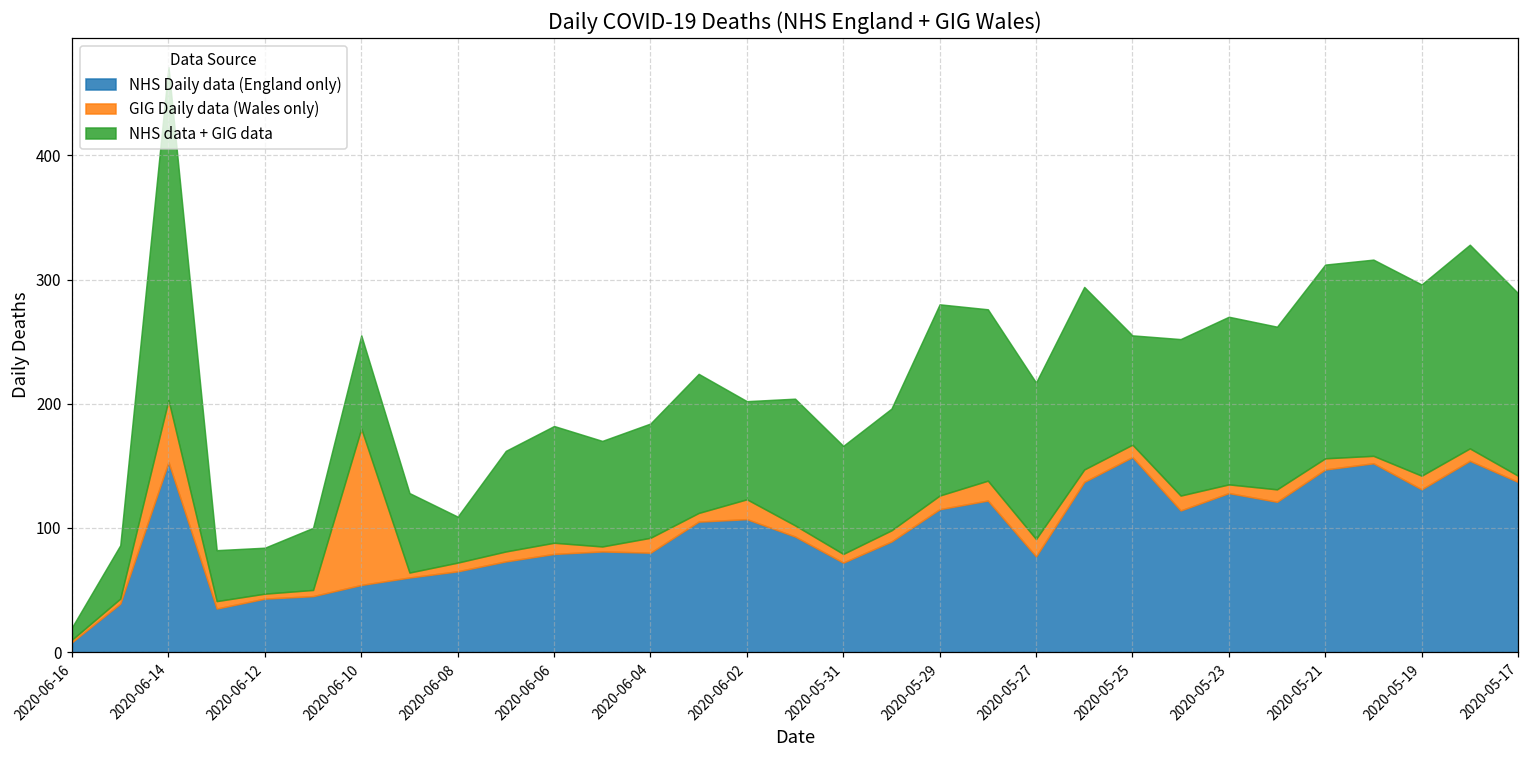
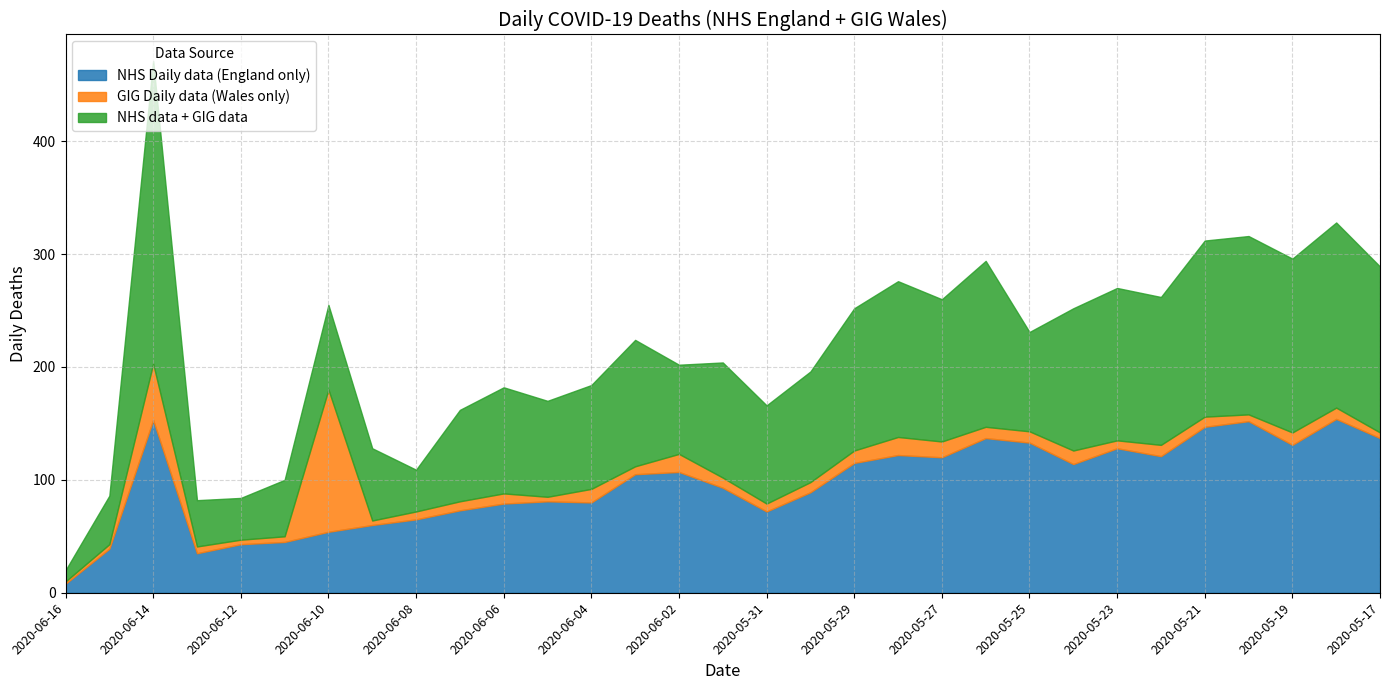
  {
    "NHS Daily data (England only)": {
      "2020-06-14": 153,
      "2020-06-12": 43,
      "2020-06-10": 54,
      "2020-06-08": 65,
      "2020-06-06": 79,
      "2020-06-04": 80,
      "2020-06-02": 107,
      "2020-05-31": 72,
      "2020-05-29": 115,
-     "2020-05-27": 77,
-     "2020-05-25": 157,
+     "2020-05-27": 120,
+     "2020-05-25": 133,
      "2020-05-23": 128,
      "2020-05-21": 147,
      "2020-05-19": 131,
      "2020-05-17": 137
    },
    "GIG Daily data (Wales only)": {
      "2020-06-14": 50,
      "2020-06-12": 4,
      "2020-06-10": 126,
      "2020-06-08": 7,
      "2020-06-06": 9,
      "2020-06-04": 12,
      "2020-06-02": 16,
      "2020-05-31": 7,
      "2020-05-29": 11,
      "2020-05-27": 14,
      "2020-05-25": 10,
      "2020-05-23": 7,
      "2020-05-21": 9,
      "2020-05-19": 11,
      "2020-05-17": 5
    },
    "NHS data + GIG data": {
      "2020-06-16": 10,
      "2020-06-12": 37,
      "2020-06-10": 75,
      "2020-06-08": 37,
      "2020-06-06": 94,
      "2020-06-04": 92,
      "2020-06-02": 79,
      "2020-05-31": 87,
-     "2020-05-29": 154,
+     "2020-05-29": 126,
      "2020-05-27": 126,
      "2020-05-25": 88,
      "2020-05-23": 135,
      "2020-05-21": 156,
      "2020-05-19": 154,
      "2020-05-17": 147
    }
  }
